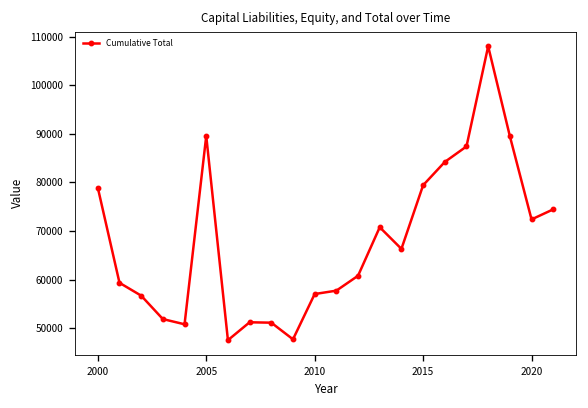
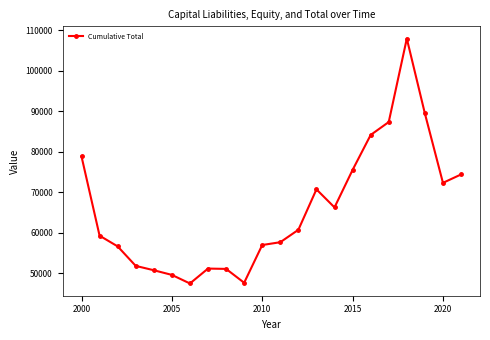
  {
    "2000": 79000,
-   "2005": 90000,
+   "2005": 50000,
    "2010": 57000,
-   "2015": 79000,
+   "2015": 76000,
    "2020": 72000
  }
